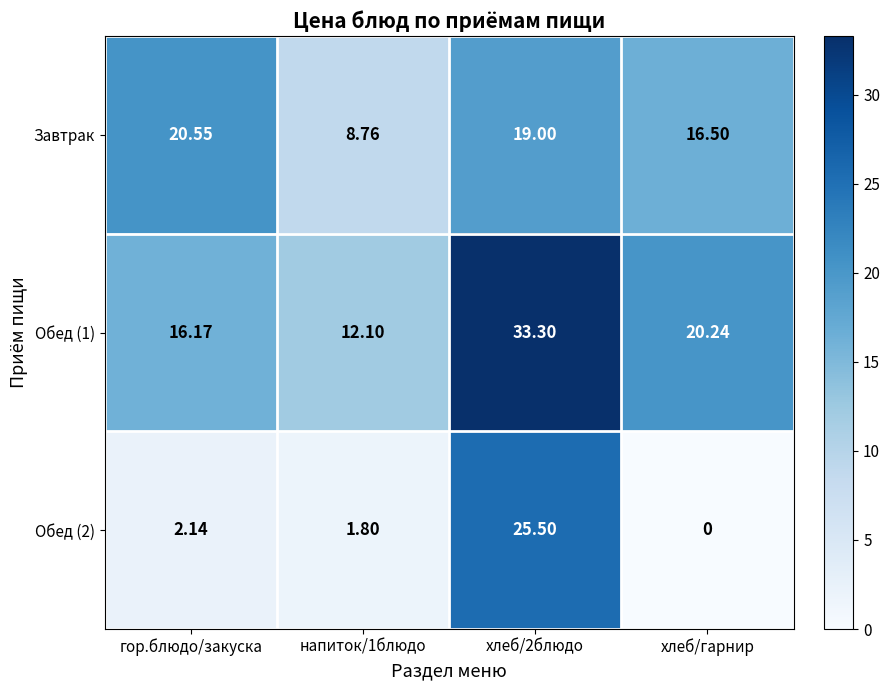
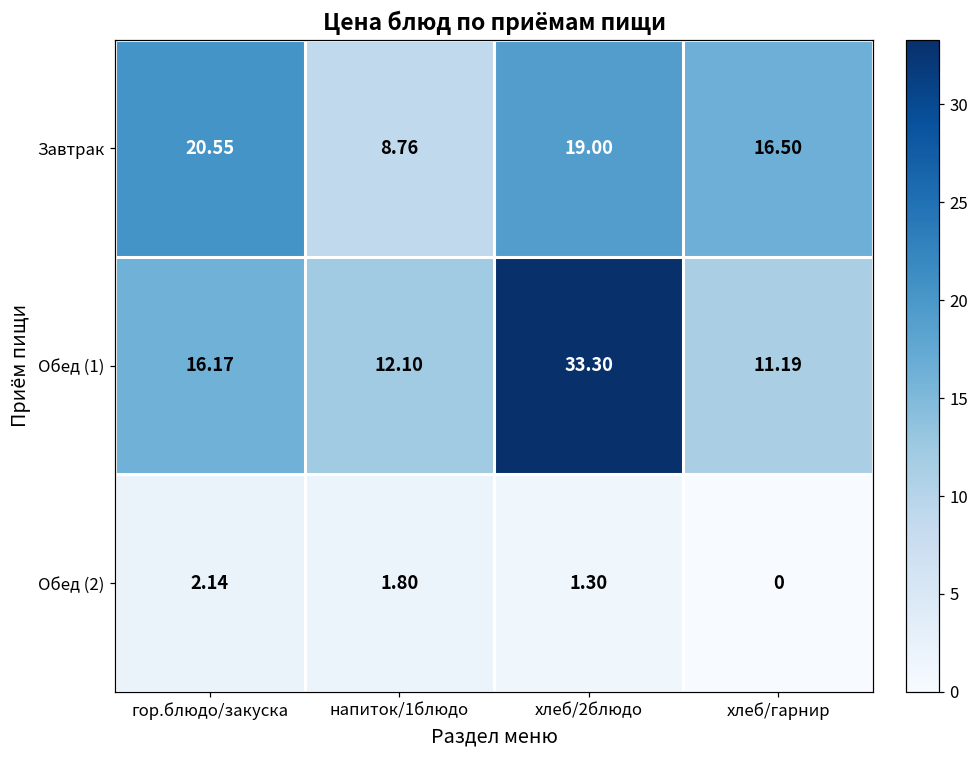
  {
    "Завтрак": {
      "гор.блюдо/закуска": 20.55,
      "напиток/1блюдо": 8.76,
      "хлеб/2блюдо": 19.00,
      "хлеб/гарнир": 16.50
    },
    "Обед (1)": {
      "гор.блюдо/закуска": 16.17,
      "напиток/1блюдо": 12.10,
      "хлеб/2блюдо": 33.30,
-     "хлеб/гарнир": 20.24
+     "хлеб/гарнир": 11.19
    },
    "Обед (2)": {
      "гор.блюдо/закуска": 2.14,
      "напиток/1блюдо": 1.80,
-     "хлеб/2блюдо": 25.50,
+     "хлеб/2блюдо": 1.30,
      "хлеб/гарнир": 0
    }
  }
